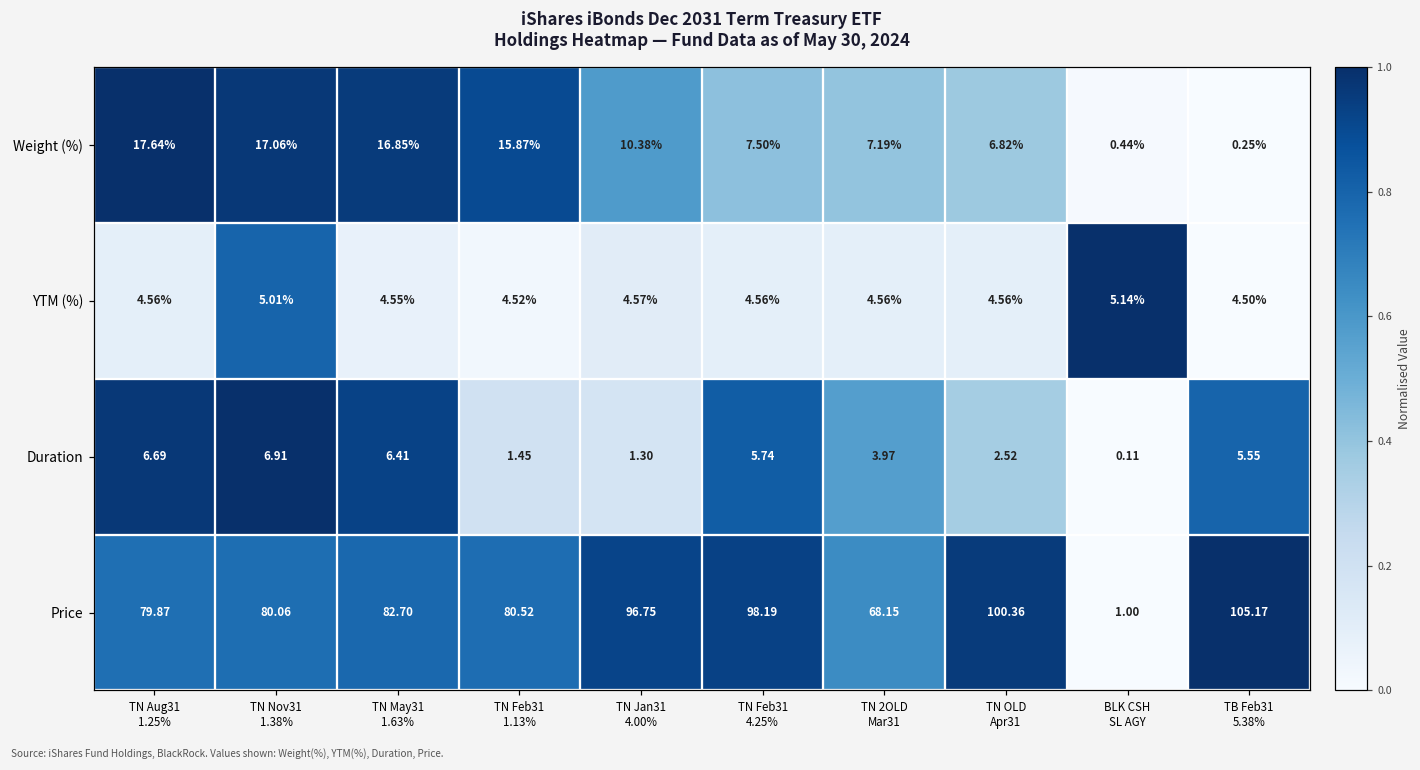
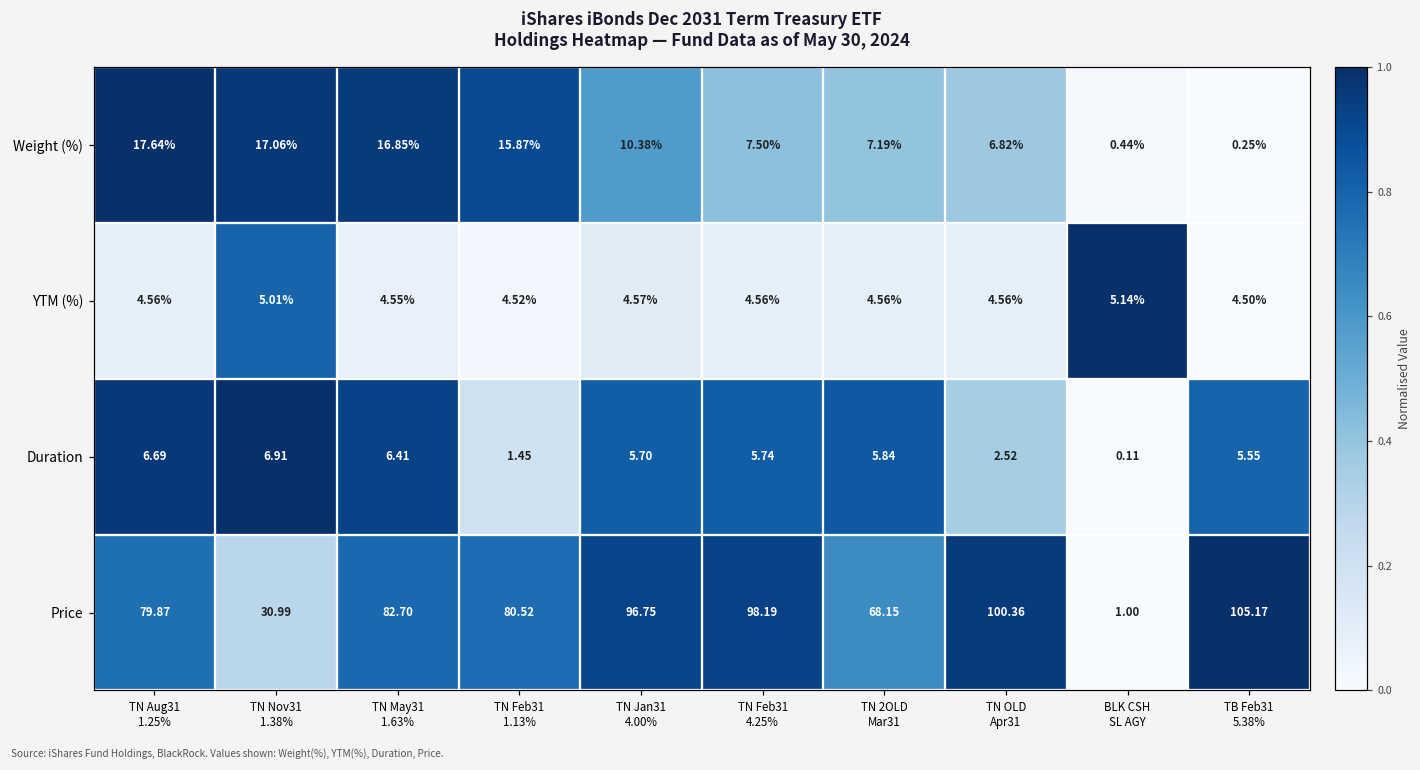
  {
    "Weight (%)": {
      "TN Aug31 1.25%": "17.64%",
      "TN Nov31 1.38%": "17.06%",
      "TN May31 1.63%": "16.85%",
      "TN Feb31 1.13%": "15.87%",
      "TN Jan31 4.00%": "10.38%",
      "TN Feb31 4.25%": "7.50%",
      "TN 2OLD Mar31": "7.19%",
      "TN OLD Apr31": "6.82%",
      "BLK CSH SL AGY": "0.44%",
      "TB Feb31 5.38%": "0.25%"
    },
    "YTM (%)": {
      "TN Aug31 1.25%": "4.56%",
      "TN Nov31 1.38%": "5.01%",
      "TN May31 1.63%": "4.55%",
      "TN Feb31 1.13%": "4.52%",
      "TN Jan31 4.00%": "4.57%",
      "TN Feb31 4.25%": "4.56%",
      "TN 2OLD Mar31": "4.56%",
      "TN OLD Apr31": "4.56%",
      "BLK CSH SL AGY": "5.14%",
      "TB Feb31 5.38%": "4.50%"
    },
    "Duration": {
      "TN Aug31 1.25%": "6.69",
      "TN Nov31 1.38%": "6.91",
      "TN May31 1.63%": "6.41",
      "TN Feb31 1.13%": "1.45",
-     "TN Jan31 4.00%": "1.30",
+     "TN Jan31 4.00%": "5.70",
      "TN Feb31 4.25%": "5.74",
-     "TN 2OLD Mar31": "3.97",
+     "TN 2OLD Mar31": "5.84",
      "TN OLD Apr31": "2.52",
      "BLK CSH SL AGY": "0.11",
      "TB Feb31 5.38%": "5.55"
    },
    "Price": {
      "TN Aug31 1.25%": "79.87",
-     "TN Nov31 1.38%": "80.06",
+     "TN Nov31 1.38%": "30.99",
      "TN May31 1.63%": "82.70",
      "TN Feb31 1.13%": "80.52",
      "TN Jan31 4.00%": "96.75",
      "TN Feb31 4.25%": "98.19",
      "TN 2OLD Mar31": "68.15",
      "TN OLD Apr31": "100.36",
      "BLK CSH SL AGY": "1.00",
      "TB Feb31 5.38%": "105.17"
    }
  }
